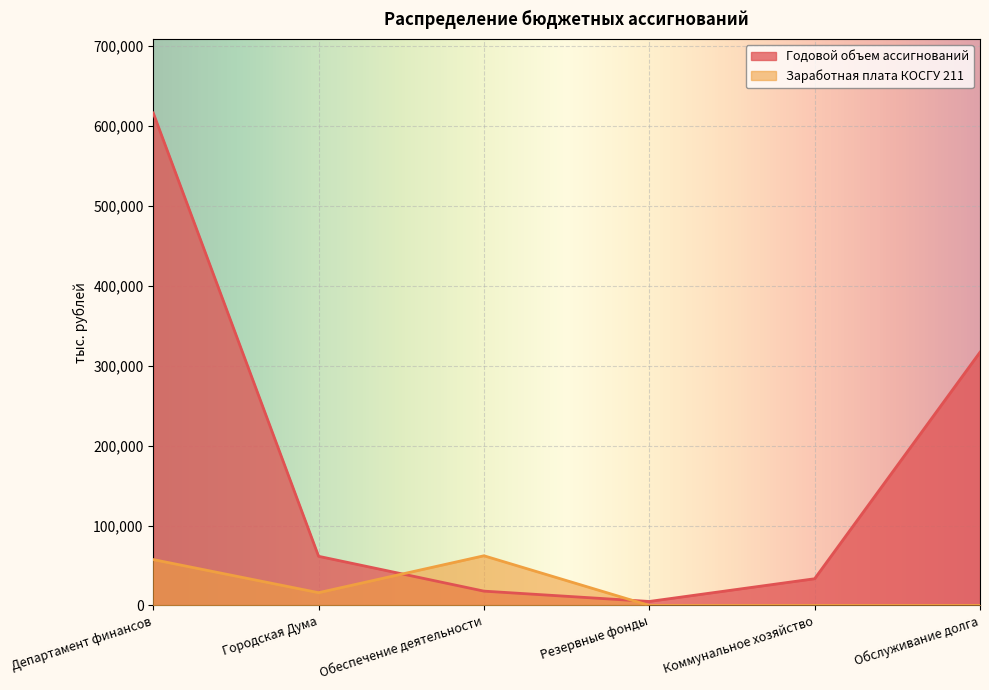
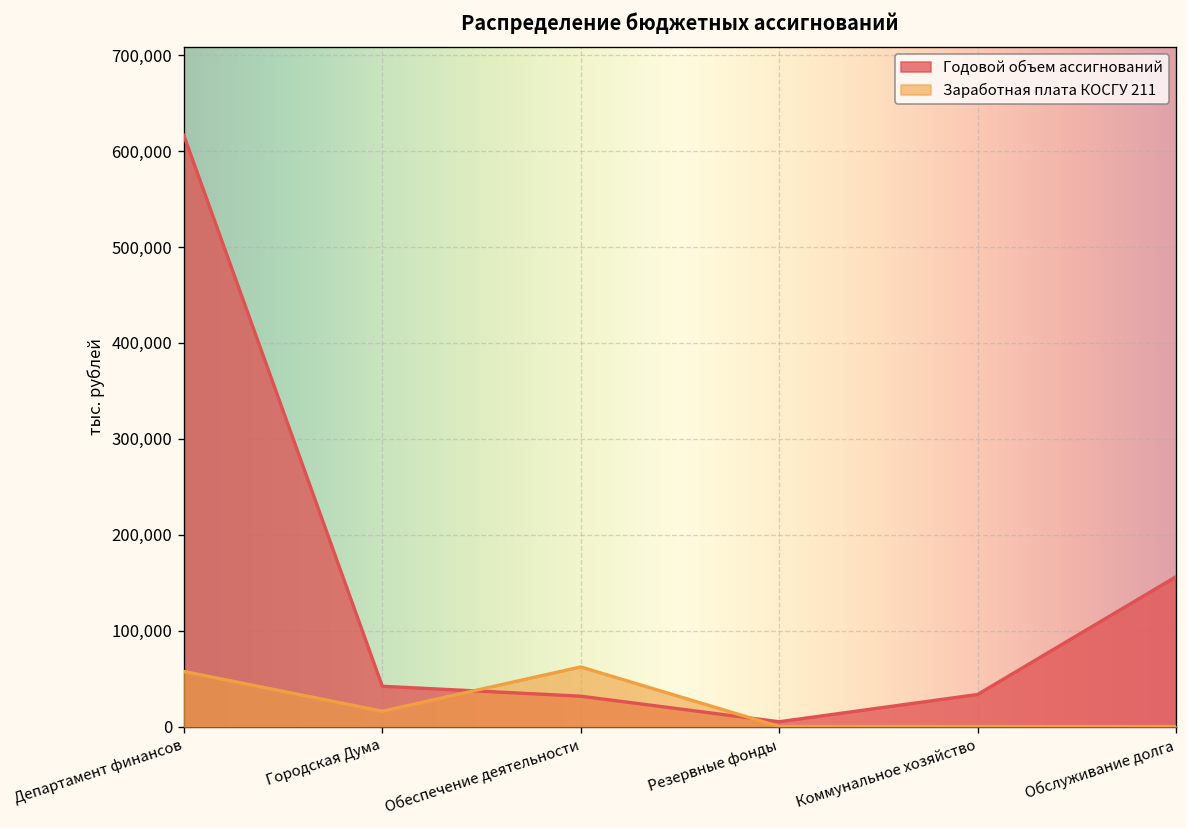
  {
    "Годовой объем ассигнований": {
      "Департамент финансов": "620,000",
-     "Городская Дума": "60,000",
-     "Обеспечение деятельности": "20,000",
+     "Городская Дума": "40,000",
+     "Обеспечение деятельности": "30,000",
      "Резервные фонды": "10,000",
      "Коммунальное хозяйство": "30,000",
-     "Обслуживание долга": "320,000"
+     "Обслуживание долга": "160,000"
    },
    "Заработная плата КОСГУ 211": {
      "Департамент финансов": "60,000",
      "Городская Дума": "20,000",
      "Обеспечение деятельности": "60,000",
      "Резервные фонды": "0",
      "Коммунальное хозяйство": "0",
      "Обслуживание долга": "0"
    }
  }
